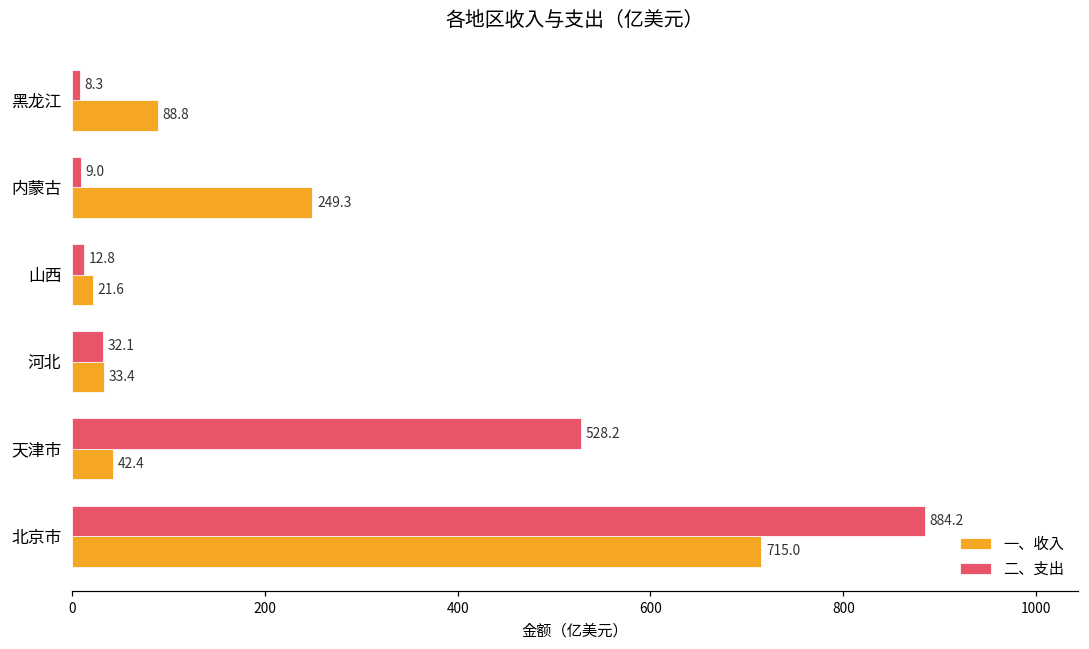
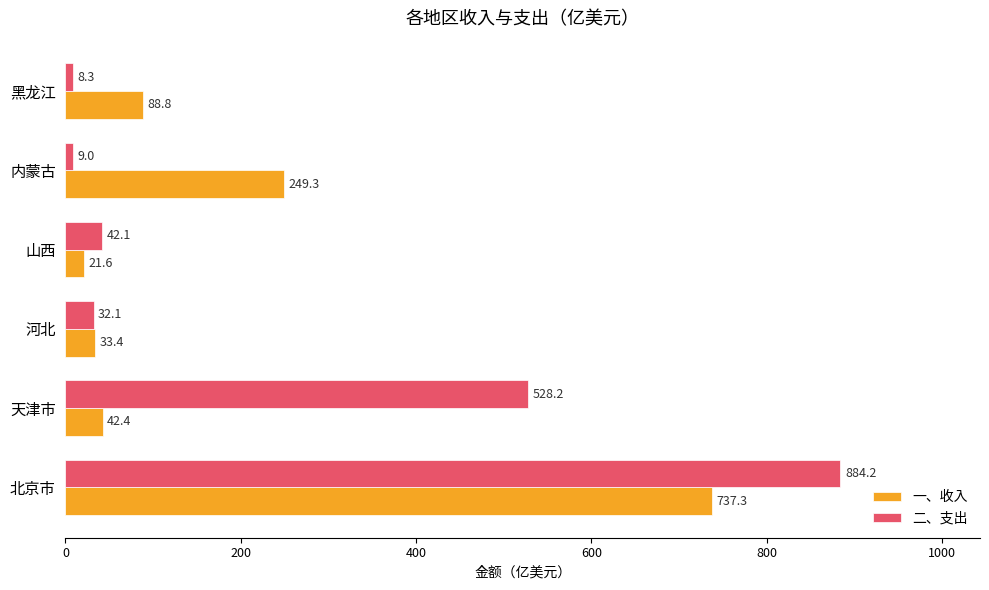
  {
    "一、收入": {
      "黑龙江": 88.8,
      "内蒙古": 249.3,
      "山西": 21.6,
      "河北": 33.4,
      "天津市": 42.4,
-     "北京市": 715.0
+     "北京市": 737.3
    },
    "二、支出": {
      "黑龙江": 8.3,
      "内蒙古": 9.0,
-     "山西": 12.8,
+     "山西": 42.1,
      "河北": 32.1,
      "天津市": 528.2,
      "北京市": 884.2
    }
  }
